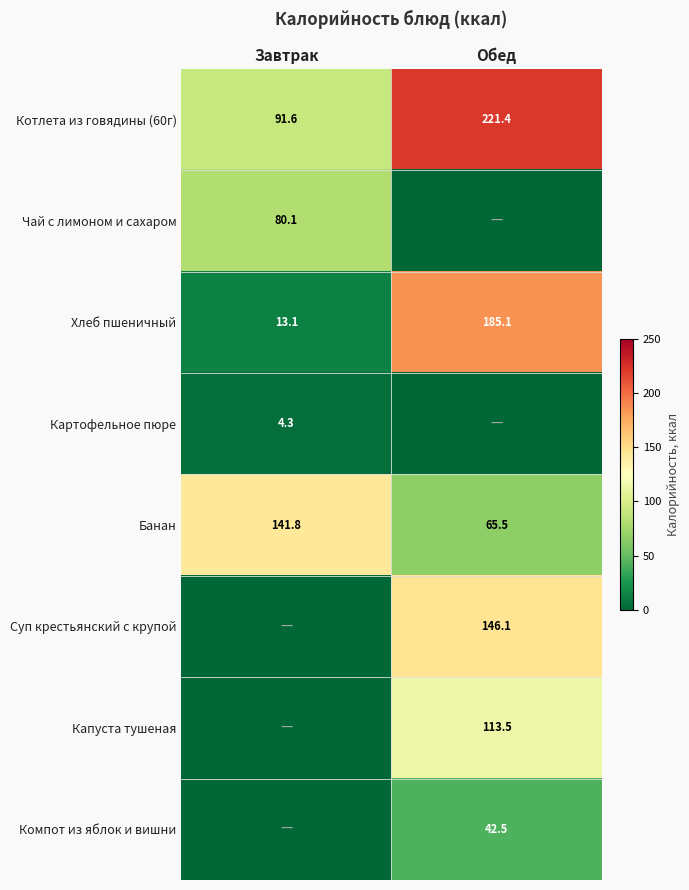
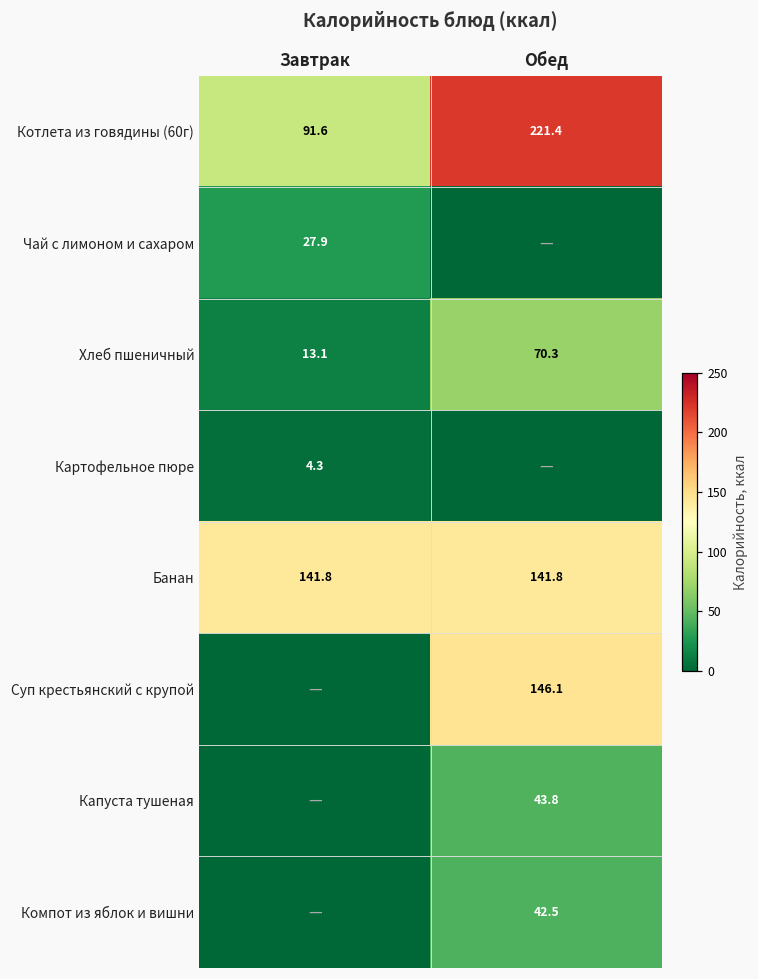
  {
    "Котлета из говядины (60г)": {
      "Завтрак": 91.6,
      "Обед": 221.4
    },
    "Чай с лимоном и сахаром": {
-     "Завтрак": 80.1
+     "Завтрак": 27.9
    },
    "Хлеб пшеничный": {
      "Завтрак": 13.1,
-     "Обед": 185.1
+     "Обед": 70.3
    },
    "Картофельное пюре": {
      "Завтрак": 4.3
    },
    "Банан": {
      "Завтрак": 141.8,
-     "Обед": 65.5
+     "Обед": 141.8
    },
    "Суп крестьянский с крупой": {
      "Обед": 146.1
    },
    "Капуста тушеная": {
-     "Обед": 113.5
+     "Обед": 43.8
    },
    "Компот из яблок и вишни": {
      "Обед": 42.5
    }
  }
